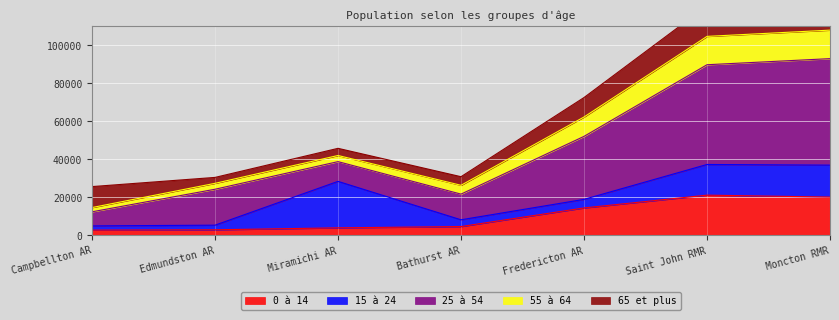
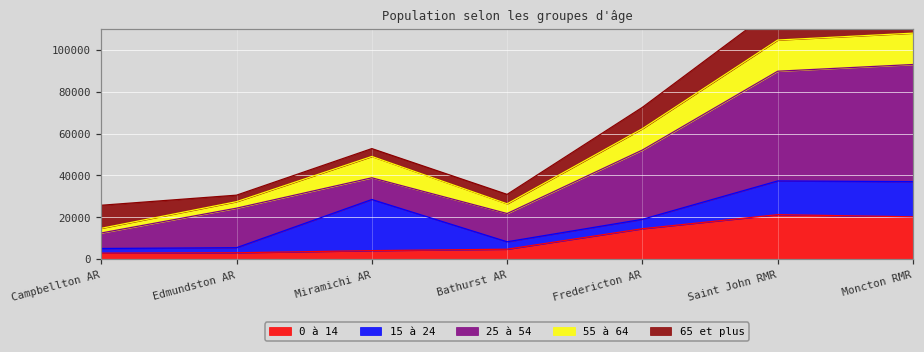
  {
    "0 à 14": {
      "Campbellton AR": 3000,
      "Edmundston AR": 3000,
      "Miramichi AR": 4000,
      "Bathurst AR": 5000,
      "Fredericton AR": 14000,
      "Saint John RMR": 21000,
      "Moncton RMR": 20000
    },
    "15 à 24": {
      "Campbellton AR": 2000,
      "Edmundston AR": 2000,
      "Miramichi AR": 24000,
      "Bathurst AR": 4000,
      "Fredericton AR": 5000,
      "Saint John RMR": 16000,
      "Moncton RMR": 17000
    },
    "25 à 54": {
      "Campbellton AR": 7000,
      "Edmundston AR": 19000,
      "Miramichi AR": 10000,
      "Bathurst AR": 14000,
      "Fredericton AR": 33000,
      "Saint John RMR": 53000,
      "Moncton RMR": 56000
    },
    "55 à 64": {
      "Campbellton AR": 2000,
      "Edmundston AR": 3000,
-     "Miramichi AR": 3000,
+     "Miramichi AR": 10000,
      "Bathurst AR": 5000,
      "Fredericton AR": 10000,
      "Saint John RMR": 15000,
      "Moncton RMR": 15000
    },
    "65 et plus": {
      "Campbellton AR": 11000,
      "Edmundston AR": 3000,
      "Miramichi AR": 4000,
      "Bathurst AR": 5000,
      "Fredericton AR": 10000
    }
  }
